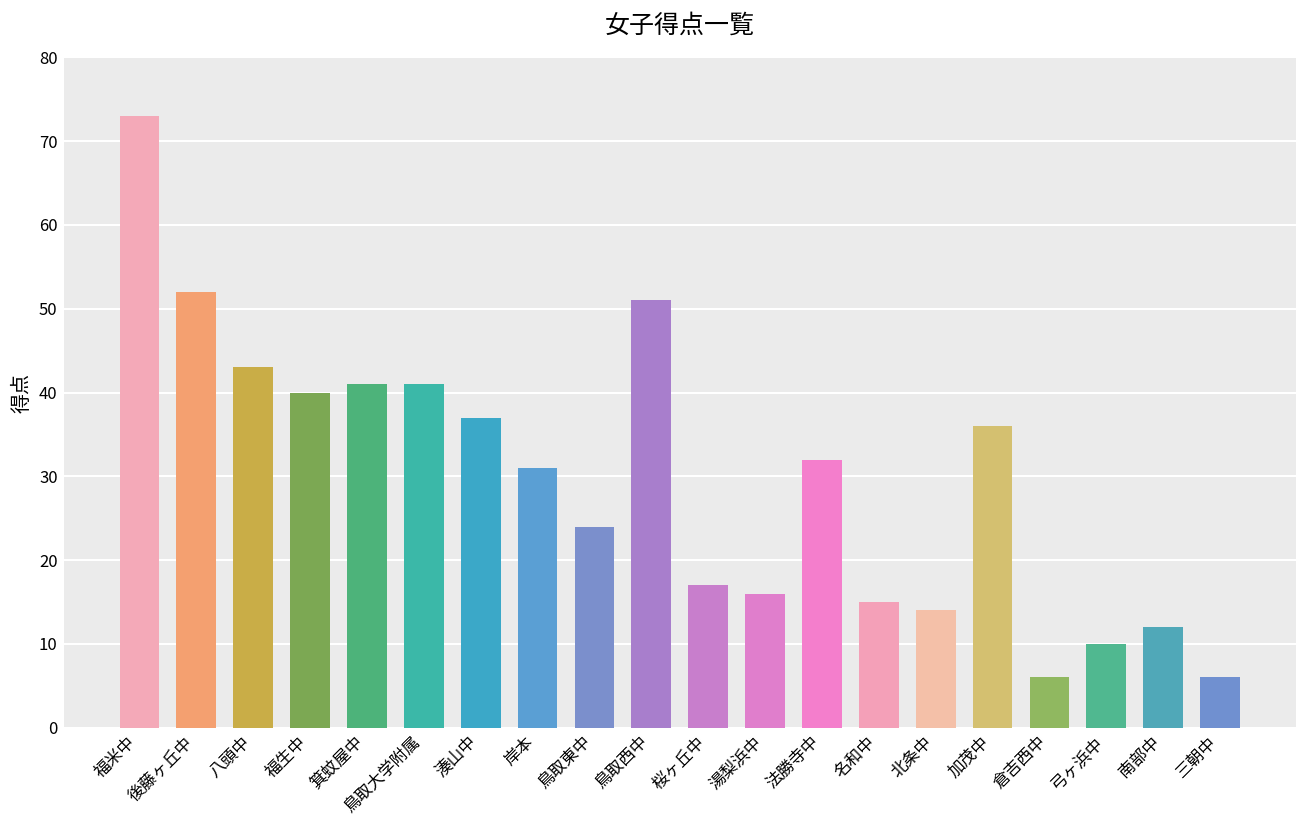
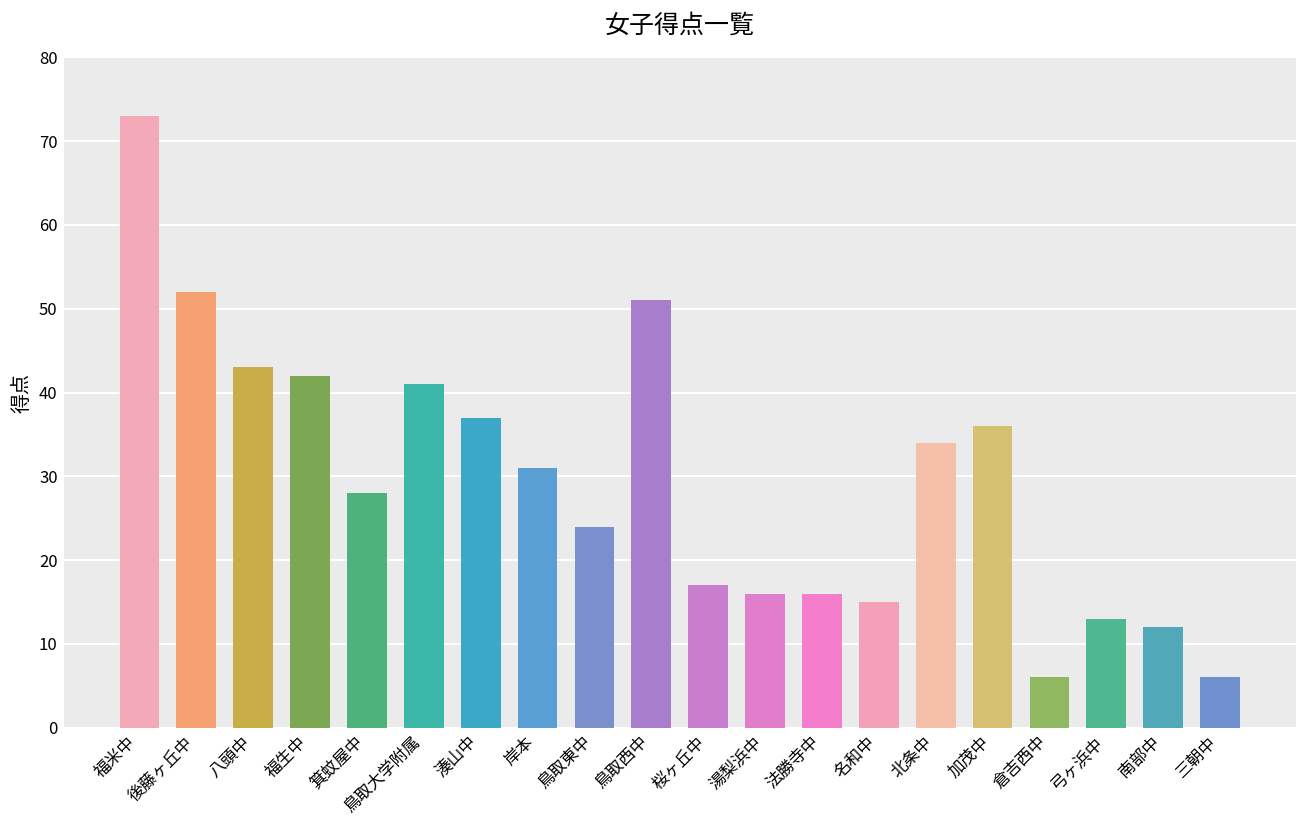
  {
    "福米中": 73,
    "後藤ヶ丘中": 52,
    "八頭中": 43,
-   "福生中": 40,
-   "箕蚊屋中": 41,
+   "福生中": 42,
+   "箕蚊屋中": 28,
    "鳥取大学附属": 41,
    "湊山中": 37,
    "岸本": 31,
    "鳥取東中": 24,
    "鳥取西中": 51,
    "桜ヶ丘中": 17,
    "湯梨浜中": 16,
-   "法勝寺中": 32,
+   "法勝寺中": 16,
    "名和中": 15,
-   "北条中": 14,
+   "北条中": 34,
    "加茂中": 36,
    "倉吉西中": 6,
-   "弓ヶ浜中": 10,
+   "弓ヶ浜中": 13,
    "南部中": 12,
    "三朝中": 6
  }
